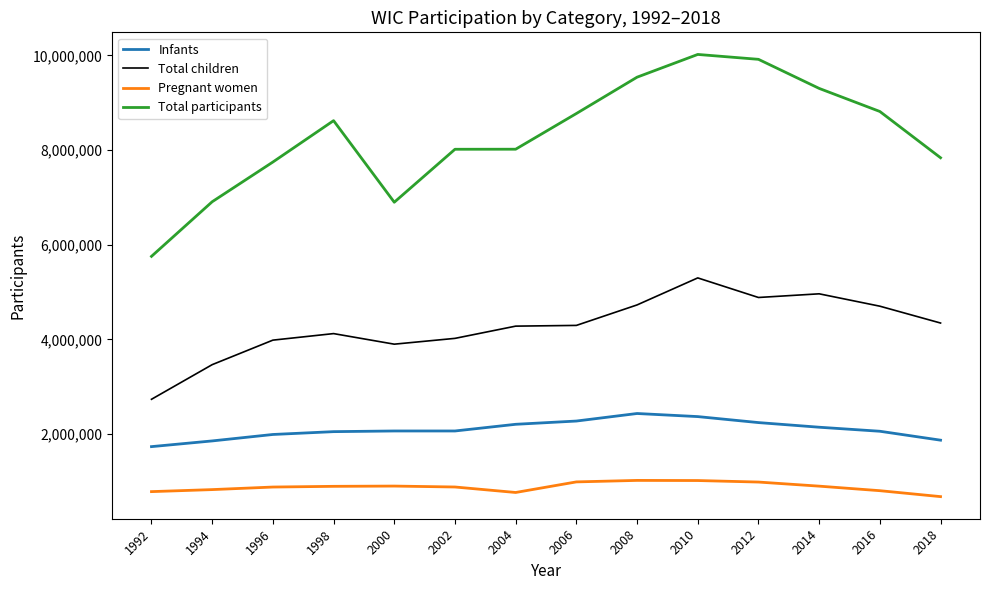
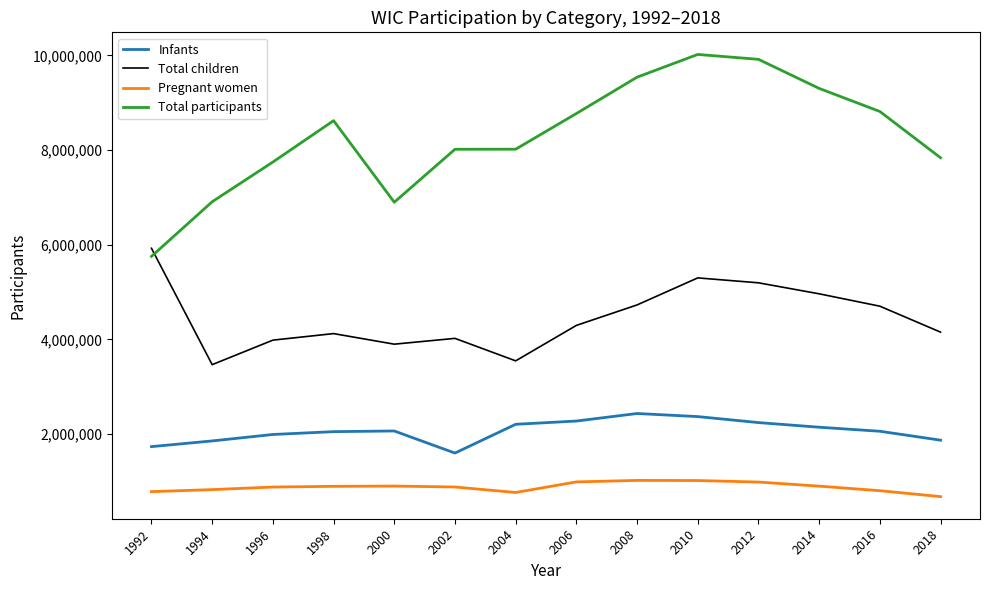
  {
    "Infants": {
      "1992": "1,700,000",
      "1994": "1,900,000",
      "1996": "2,000,000",
      "1998": "2,000,000",
      "2000": "2,100,000",
-     "2002": "2,100,000",
+     "2002": "1,600,000",
      "2004": "2,200,000",
      "2006": "2,300,000",
      "2008": "2,400,000",
      "2010": "2,400,000",
      "2012": "2,200,000",
      "2014": "2,100,000",
      "2016": "2,100,000",
      "2018": "1,900,000"
    },
    "Total children": {
-     "1992": "2,700,000",
+     "1992": "5,900,000",
      "1994": "3,500,000",
      "1996": "4,000,000",
      "1998": "4,100,000",
      "2000": "3,900,000",
      "2002": "4,000,000",
-     "2004": "4,300,000",
+     "2004": "3,500,000",
      "2006": "4,300,000",
      "2008": "4,700,000",
      "2010": "5,300,000",
-     "2012": "4,900,000",
+     "2012": "5,200,000",
      "2014": "5,000,000",
      "2016": "4,700,000",
-     "2018": "4,300,000"
+     "2018": "4,200,000"
    },
    "Pregnant women": {
      "1992": "800,000",
      "1994": "800,000",
      "1996": "900,000",
      "1998": "900,000",
      "2000": "900,000",
      "2002": "900,000",
      "2004": "800,000",
      "2006": "1,000,000",
      "2008": "1,000,000",
      "2010": "1,000,000",
      "2012": "1,000,000",
      "2014": "900,000",
      "2016": "800,000",
      "2018": "700,000"
    },
    "Total participants": {
      "1992": "5,800,000",
      "1994": "6,900,000",
      "1996": "7,700,000",
      "1998": "8,600,000",
      "2000": "6,900,000",
      "2002": "8,000,000",
      "2004": "8,000,000",
      "2006": "8,800,000",
      "2008": "9,500,000",
      "2010": "10,000,000",
      "2012": "9,900,000",
      "2014": "9,300,000",
      "2016": "8,800,000",
      "2018": "7,800,000"
    }
  }
